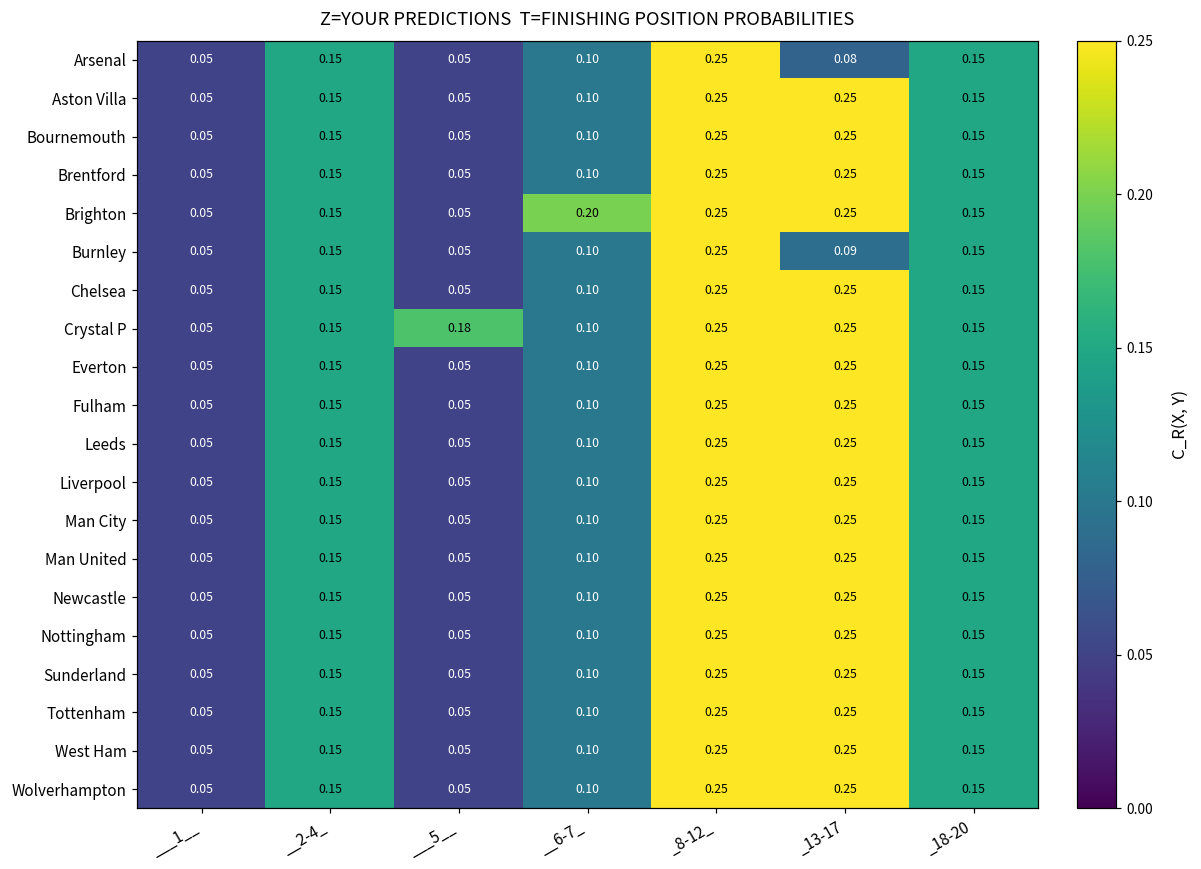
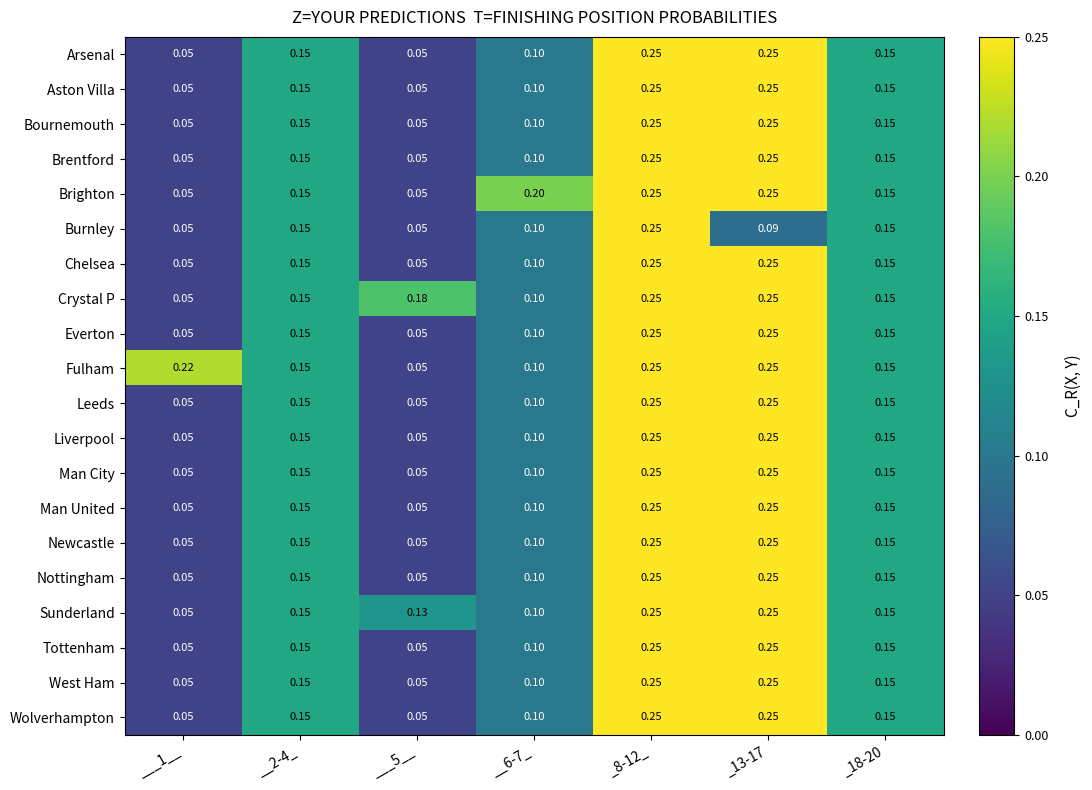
  {
    "Arsenal": {
      "___1__": 0.05,
      "__2-4_": 0.15,
      "___5__": 0.05,
      "__6-7_": 0.10,
      "_8-12_": 0.25,
-     "_13-17": 0.08,
+     "_13-17": 0.25,
      "_18-20": 0.15
    },
    "Aston Villa": {
      "___1__": 0.05,
      "__2-4_": 0.15,
      "___5__": 0.05,
      "__6-7_": 0.10,
      "_8-12_": 0.25,
      "_13-17": 0.25,
      "_18-20": 0.15
    },
    "Bournemouth": {
      "___1__": 0.05,
      "__2-4_": 0.15,
      "___5__": 0.05,
      "__6-7_": 0.10,
      "_8-12_": 0.25,
      "_13-17": 0.25,
      "_18-20": 0.15
    },
    "Brentford": {
      "___1__": 0.05,
      "__2-4_": 0.15,
      "___5__": 0.05,
      "__6-7_": 0.10,
      "_8-12_": 0.25,
      "_13-17": 0.25,
      "_18-20": 0.15
    },
    "Brighton": {
      "___1__": 0.05,
      "__2-4_": 0.15,
      "___5__": 0.05,
      "__6-7_": 0.20,
      "_8-12_": 0.25,
      "_13-17": 0.25,
      "_18-20": 0.15
    },
    "Burnley": {
      "___1__": 0.05,
      "__2-4_": 0.15,
      "___5__": 0.05,
      "__6-7_": 0.10,
      "_8-12_": 0.25,
      "_13-17": 0.09,
      "_18-20": 0.15
    },
    "Chelsea": {
      "___1__": 0.05,
      "__2-4_": 0.15,
      "___5__": 0.05,
      "__6-7_": 0.10,
      "_8-12_": 0.25,
      "_13-17": 0.25,
      "_18-20": 0.15
    },
    "Crystal P": {
      "___1__": 0.05,
      "__2-4_": 0.15,
      "___5__": 0.18,
      "__6-7_": 0.10,
      "_8-12_": 0.25,
      "_13-17": 0.25,
      "_18-20": 0.15
    },
    "Everton": {
      "___1__": 0.05,
      "__2-4_": 0.15,
      "___5__": 0.05,
      "__6-7_": 0.10,
      "_8-12_": 0.25,
      "_13-17": 0.25,
      "_18-20": 0.15
    },
    "Fulham": {
-     "___1__": 0.05,
+     "___1__": 0.22,
      "__2-4_": 0.15,
      "___5__": 0.05,
      "__6-7_": 0.10,
      "_8-12_": 0.25,
      "_13-17": 0.25,
      "_18-20": 0.15
    },
    "Leeds": {
      "___1__": 0.05,
      "__2-4_": 0.15,
      "___5__": 0.05,
      "__6-7_": 0.10,
      "_8-12_": 0.25,
      "_13-17": 0.25,
      "_18-20": 0.15
    },
    "Liverpool": {
      "___1__": 0.05,
      "__2-4_": 0.15,
      "___5__": 0.05,
      "__6-7_": 0.10,
      "_8-12_": 0.25,
      "_13-17": 0.25,
      "_18-20": 0.15
    },
    "Man City": {
      "___1__": 0.05,
      "__2-4_": 0.15,
      "___5__": 0.05,
      "__6-7_": 0.10,
      "_8-12_": 0.25,
      "_13-17": 0.25,
      "_18-20": 0.15
    },
    "Man United": {
      "___1__": 0.05,
      "__2-4_": 0.15,
      "___5__": 0.05,
      "__6-7_": 0.10,
      "_8-12_": 0.25,
      "_13-17": 0.25,
      "_18-20": 0.15
    },
    "Newcastle": {
      "___1__": 0.05,
      "__2-4_": 0.15,
      "___5__": 0.05,
      "__6-7_": 0.10,
      "_8-12_": 0.25,
      "_13-17": 0.25,
      "_18-20": 0.15
    },
    "Nottingham": {
      "___1__": 0.05,
      "__2-4_": 0.15,
      "___5__": 0.05,
      "__6-7_": 0.10,
      "_8-12_": 0.25,
      "_13-17": 0.25,
      "_18-20": 0.15
    },
    "Sunderland": {
      "___1__": 0.05,
      "__2-4_": 0.15,
-     "___5__": 0.05,
+     "___5__": 0.13,
      "__6-7_": 0.10,
      "_8-12_": 0.25,
      "_13-17": 0.25,
      "_18-20": 0.15
    },
    "Tottenham": {
      "___1__": 0.05,
      "__2-4_": 0.15,
      "___5__": 0.05,
      "__6-7_": 0.10,
      "_8-12_": 0.25,
      "_13-17": 0.25,
      "_18-20": 0.15
    },
    "West Ham": {
      "___1__": 0.05,
      "__2-4_": 0.15,
      "___5__": 0.05,
      "__6-7_": 0.10,
      "_8-12_": 0.25,
      "_13-17": 0.25,
      "_18-20": 0.15
    },
    "Wolverhampton": {
      "___1__": 0.05,
      "__2-4_": 0.15,
      "___5__": 0.05,
      "__6-7_": 0.10,
      "_8-12_": 0.25,
      "_13-17": 0.25,
      "_18-20": 0.15
    }
  }
